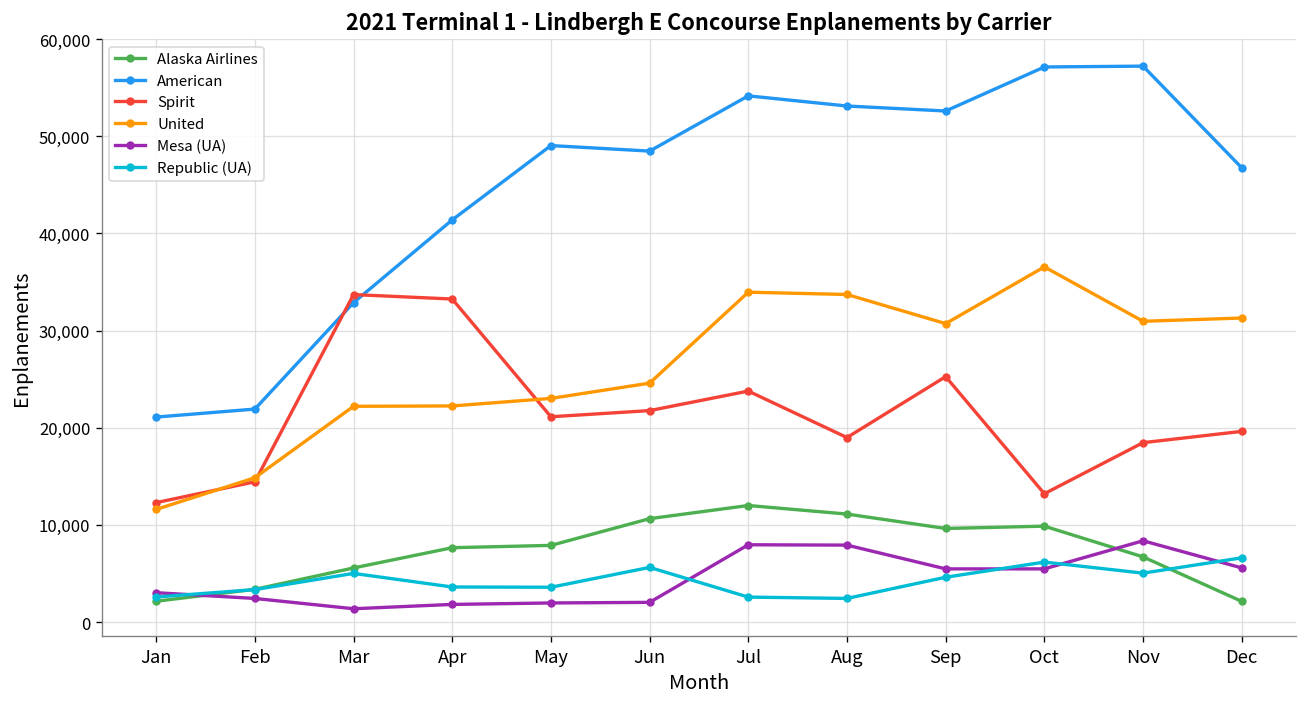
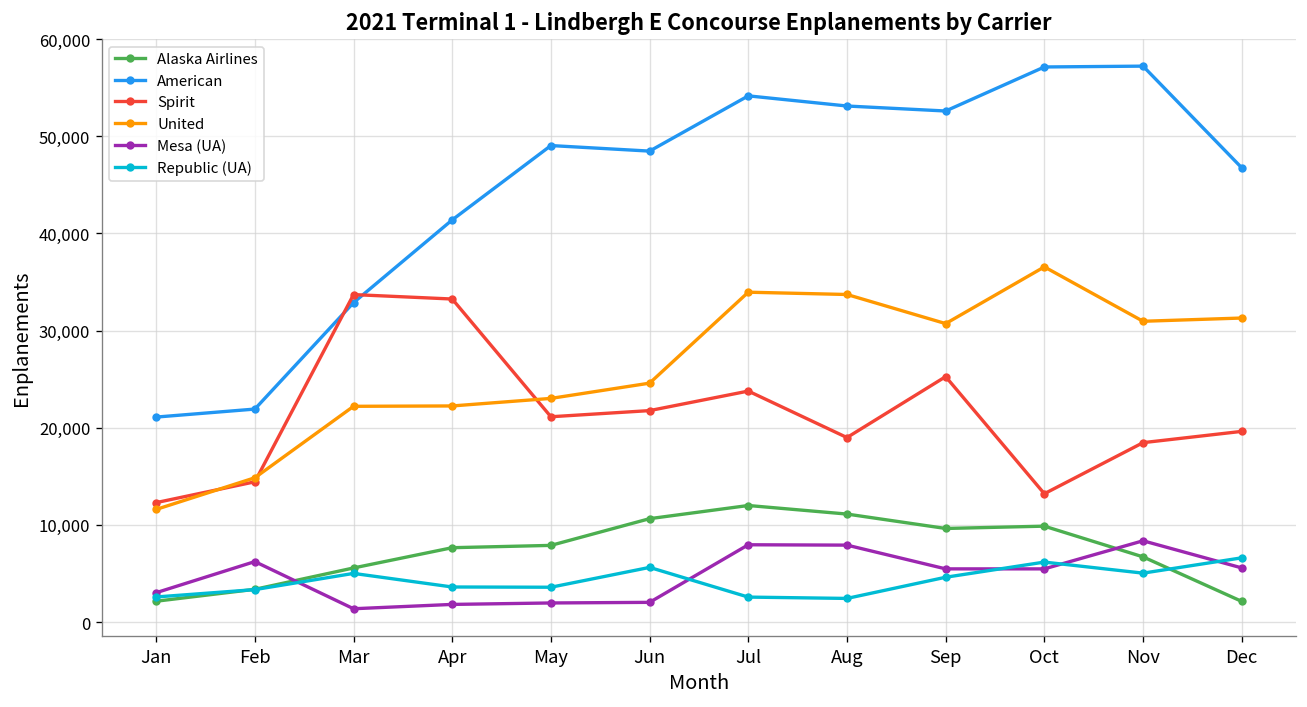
  {
    "Alaska Airlines": {
      "Jan": "2,000",
      "Mar": "6,000",
      "Apr": "8,000",
      "May": "8,000",
      "Jun": "11,000",
      "Jul": "12,000",
      "Aug": "11,000",
      "Sep": "10,000",
      "Oct": "10,000",
      "Nov": "7,000",
      "Dec": "2,000"
    },
    "Spirit": {
      "Jan": "12,000",
      "Feb": "14,000",
      "Mar": "34,000",
      "Apr": "33,000",
      "May": "21,000",
      "Jun": "22,000",
      "Jul": "24,000",
      "Aug": "19,000",
      "Sep": "25,000",
      "Oct": "13,000",
      "Nov": "18,000",
      "Dec": "20,000"
    },
    "United": {
      "Jan": "12,000",
      "Feb": "15,000",
      "Mar": "22,000",
      "Apr": "22,000",
      "May": "23,000",
      "Jun": "25,000",
      "Jul": "34,000",
      "Aug": "34,000",
      "Sep": "31,000",
      "Oct": "37,000",
      "Nov": "31,000",
      "Dec": "31,000"
    },
    "Mesa (UA)": {
      "Jan": "3,000",
-     "Feb": "2,000",
+     "Feb": "6,000",
      "Mar": "1,000",
      "Apr": "2,000",
      "May": "2,000",
      "Jun": "2,000",
      "Jul": "8,000",
      "Aug": "8,000",
      "Sep": "5,000",
      "Oct": "5,000",
      "Nov": "8,000",
      "Dec": "6,000"
    }
  }
